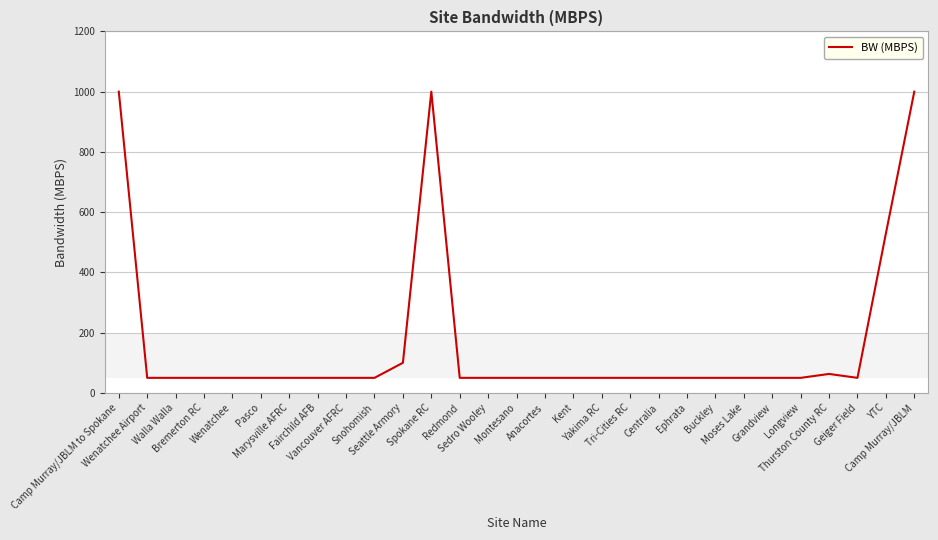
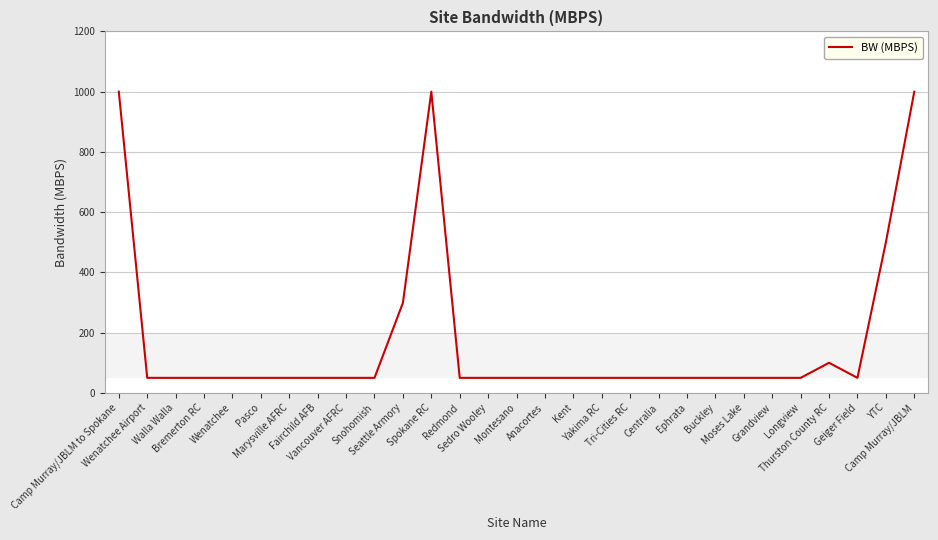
  {
    "Camp Murray/JBLM to Spokane": 1000,
    "Wenatchee Airport": 50,
    "Walla Walla": 50,
    "Bremerton RC": 50,
    "Wenatchee": 50,
    "Pasco": 50,
    "Marysville AFRC": 50,
    "Fairchild AFB": 50,
    "Vancouver AFRC": 50,
    "Snohomish": 50,
-   "Seattle Armory": 100,
+   "Seattle Armory": 300,
    "Spokane RC": 1000,
    "Redmond": 50,
    "Sedro Wooley": 50,
    "Montesano": 50,
    "Anacortes": 50,
    "Kent": 50,
    "Yakima RC": 50,
    "Tri-Cities RC": 50,
    "Centralia": 50,
    "Ephrata": 50,
    "Buckley": 50,
    "Moses Lake": 50,
    "Grandview": 50,
    "Longview": 50,
-   "Thurston County RC": 60,
+   "Thurston County RC": 100,
    "Geiger Field": 50,
-   "YTC": 530,
+   "YTC": 500,
    "Camp Murray/JBLM": 1000
  }
